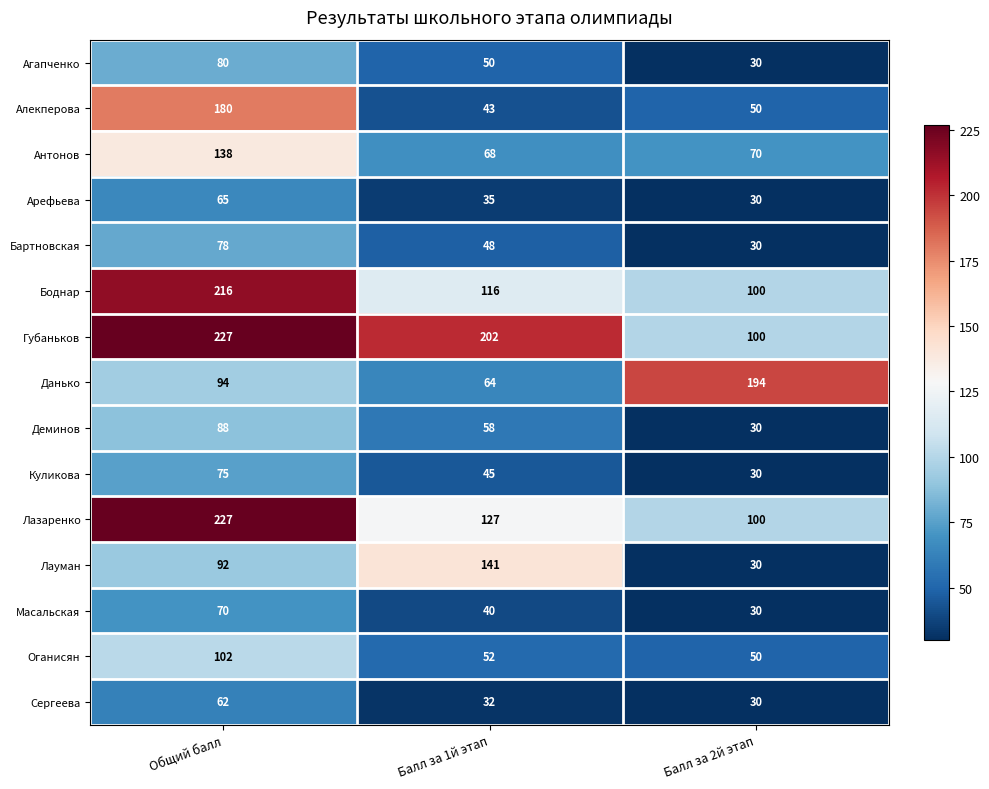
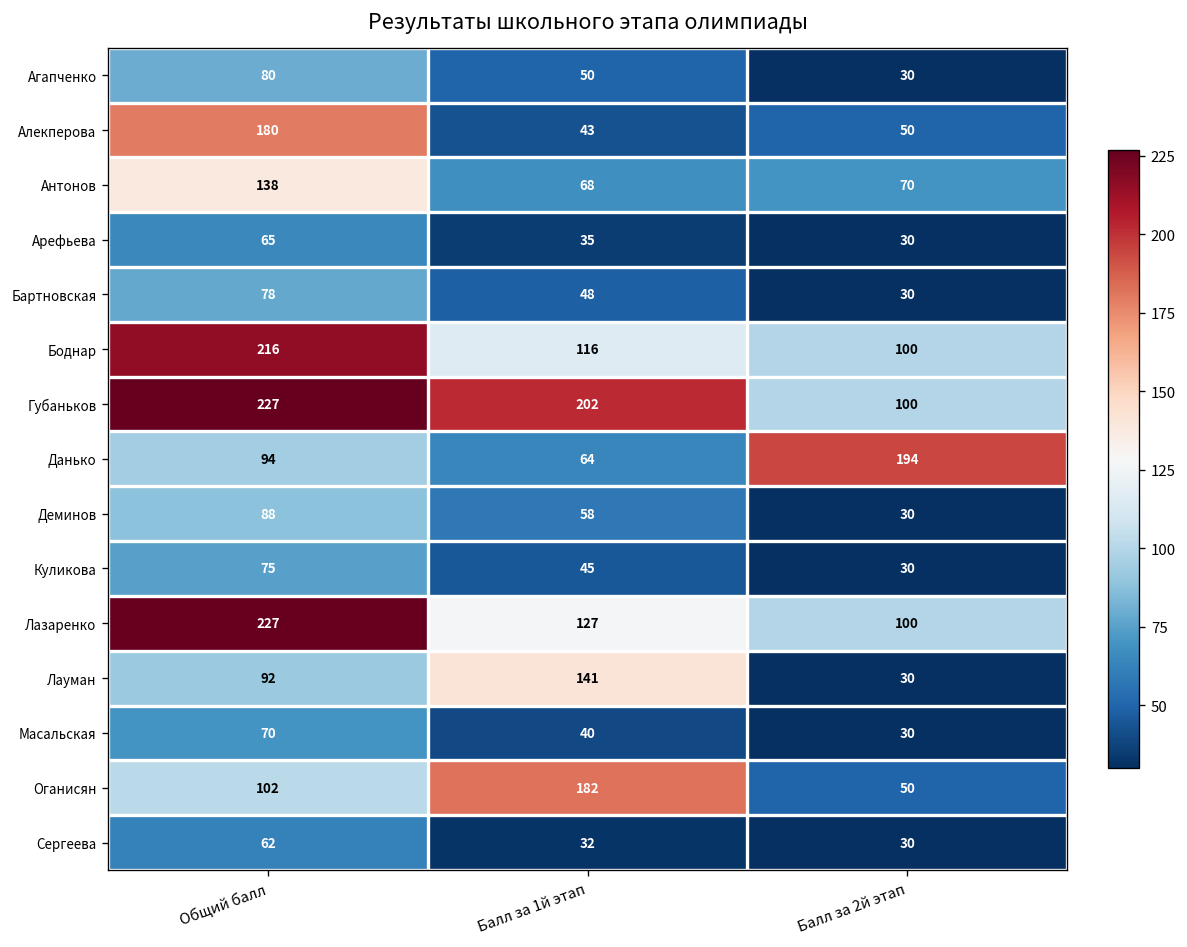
  {
    "Агапченко": {
      "Общий балл": 80,
      "Балл за 1й этап": 50,
      "Балл за 2й этап": 30
    },
    "Алекперова": {
      "Общий балл": 180,
      "Балл за 1й этап": 43,
      "Балл за 2й этап": 50
    },
    "Антонов": {
      "Общий балл": 138,
      "Балл за 1й этап": 68,
      "Балл за 2й этап": 70
    },
    "Арефьева": {
      "Общий балл": 65,
      "Балл за 1й этап": 35,
      "Балл за 2й этап": 30
    },
    "Бартновская": {
      "Общий балл": 78,
      "Балл за 1й этап": 48,
      "Балл за 2й этап": 30
    },
    "Боднар": {
      "Общий балл": 216,
      "Балл за 1й этап": 116,
      "Балл за 2й этап": 100
    },
    "Губаньков": {
      "Общий балл": 227,
      "Балл за 1й этап": 202,
      "Балл за 2й этап": 100
    },
    "Данько": {
      "Общий балл": 94,
      "Балл за 1й этап": 64,
      "Балл за 2й этап": 194
    },
    "Деминов": {
      "Общий балл": 88,
      "Балл за 1й этап": 58,
      "Балл за 2й этап": 30
    },
    "Куликова": {
      "Общий балл": 75,
      "Балл за 1й этап": 45,
      "Балл за 2й этап": 30
    },
    "Лазаренко": {
      "Общий балл": 227,
      "Балл за 1й этап": 127,
      "Балл за 2й этап": 100
    },
    "Лауман": {
      "Общий балл": 92,
      "Балл за 1й этап": 141,
      "Балл за 2й этап": 30
    },
    "Масальская": {
      "Общий балл": 70,
      "Балл за 1й этап": 40,
      "Балл за 2й этап": 30
    },
    "Оганисян": {
      "Общий балл": 102,
-     "Балл за 1й этап": 52,
+     "Балл за 1й этап": 182,
      "Балл за 2й этап": 50
    },
    "Сергеева": {
      "Общий балл": 62,
      "Балл за 1й этап": 32,
      "Балл за 2й этап": 30
    }
  }
